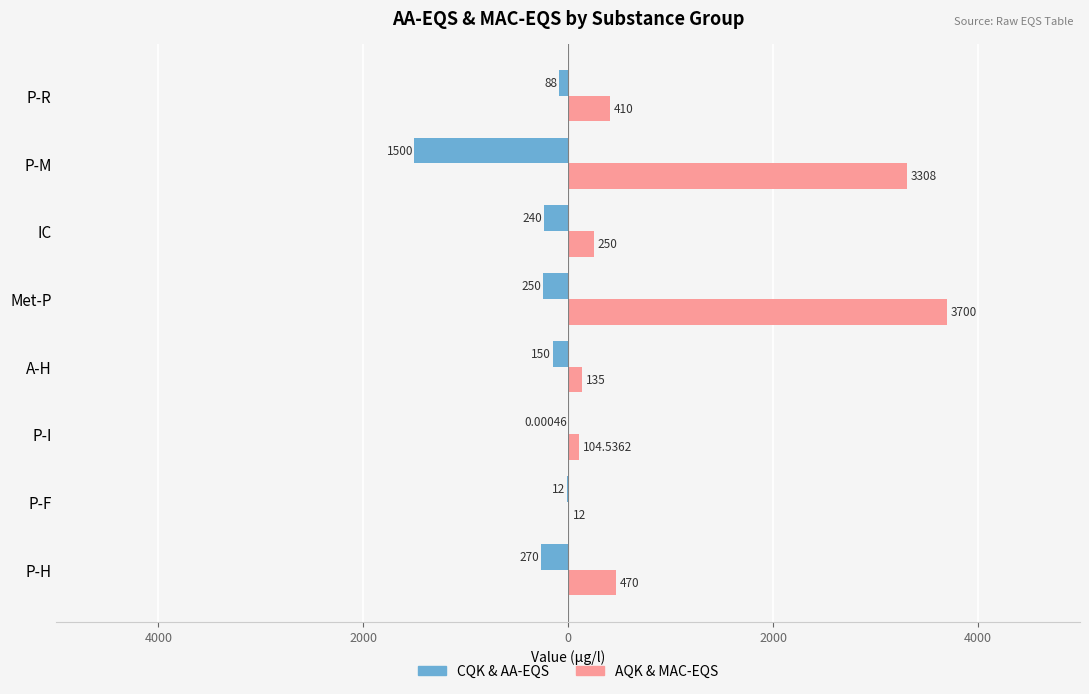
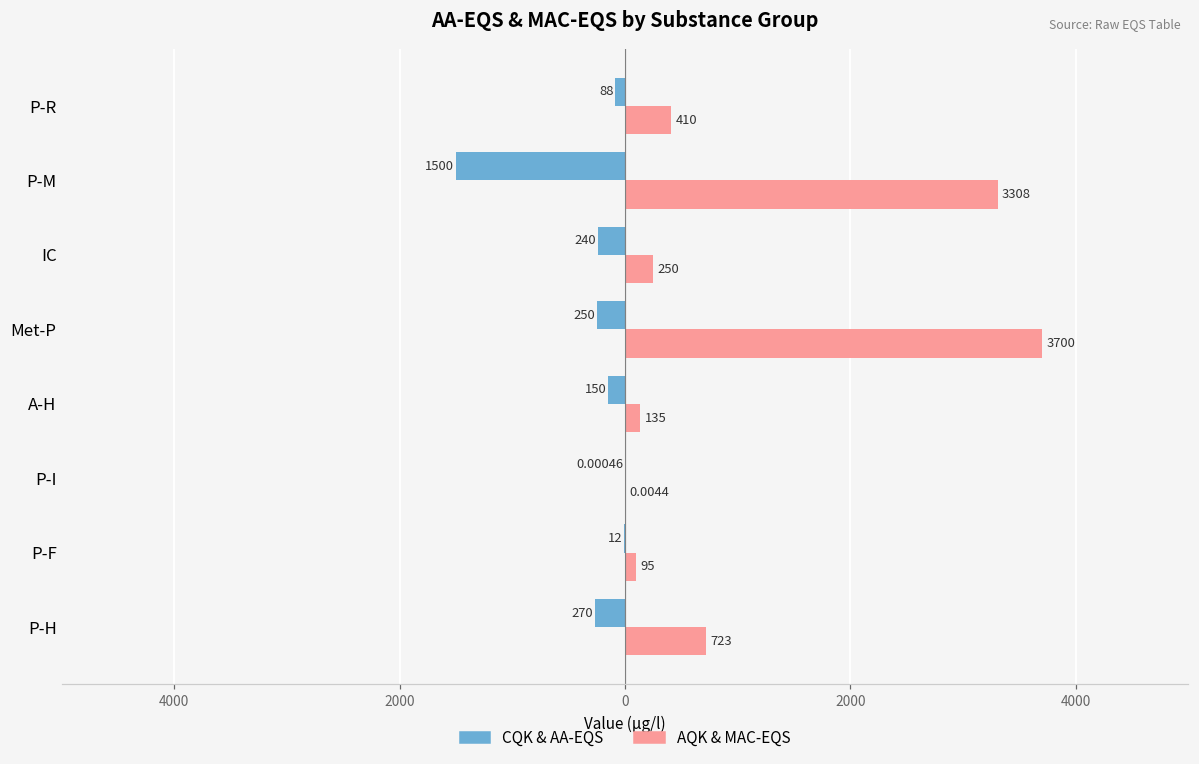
  {
    "AQK & MAC-EQS": {
      "P-R": 410,
      "P-M": 3308,
      "IC": 250,
      "Met-P": 3700,
      "A-H": 135,
-     "P-I": 104.5362,
-     "P-F": 12,
-     "P-H": 470
+     "P-I": 0.0044,
+     "P-F": 95,
+     "P-H": 723
    }
  }
